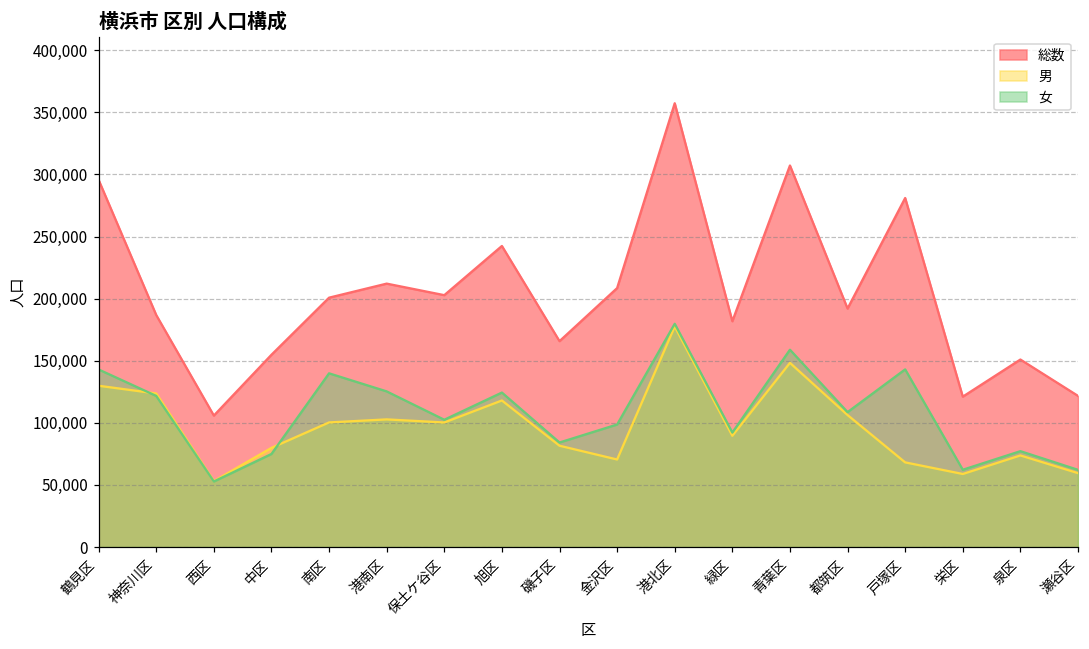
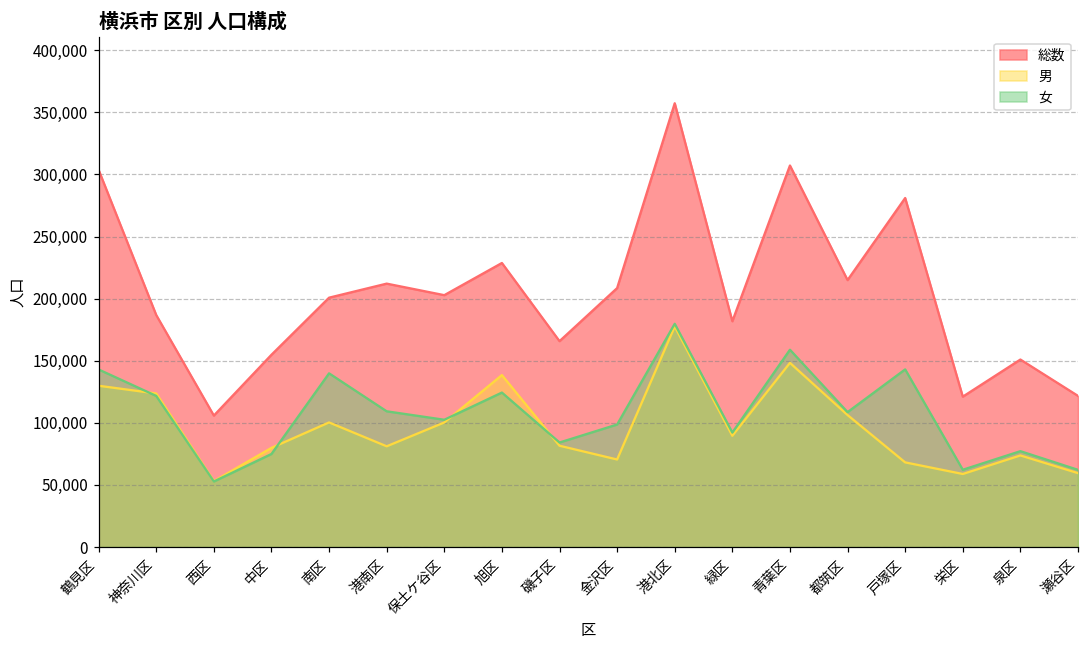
  {
    "総数": {
-     "鶴見区": "296,000",
+     "鶴見区": "304,000",
      "神奈川区": "187,000",
      "西区": "106,000",
      "中区": "155,000",
      "南区": "201,000",
      "港南区": "212,000",
      "保土ケ谷区": "203,000",
-     "旭区": "242,000",
+     "旭区": "229,000",
      "磯子区": "166,000",
      "金沢区": "208,000",
      "港北区": "357,000",
      "緑区": "182,000",
      "青葉区": "307,000",
-     "都筑区": "192,000",
+     "都筑区": "215,000",
      "戸塚区": "281,000",
      "栄区": "121,000",
      "泉区": "151,000",
      "瀬谷区": "122,000"
    },
    "男": {
      "鶴見区": "130,000",
      "中区": "80,000",
      "南区": "100,000",
-     "港南区": "103,000",
-     "旭区": "118,000",
+     "港南区": "81,000",
+     "旭区": "138,000",
      "磯子区": "82,000",
      "金沢区": "70,000",
      "緑区": "90,000",
      "青葉区": "148,000",
      "都筑区": "106,000",
      "戸塚区": "68,000",
      "栄区": "59,000",
      "泉区": "74,000",
      "瀬谷区": "60,000"
    },
    "女": {
      "鶴見区": "143,000",
      "中区": "75,000",
      "南区": "140,000",
-     "港南区": "125,000",
+     "港南区": "109,000",
      "旭区": "124,000",
      "磯子区": "84,000",
      "金沢区": "99,000",
      "緑区": "92,000",
      "青葉区": "159,000",
      "都筑区": "109,000",
      "戸塚区": "143,000",
      "栄区": "62,000",
      "泉区": "77,000",
      "瀬谷区": "62,000"
    }
  }
